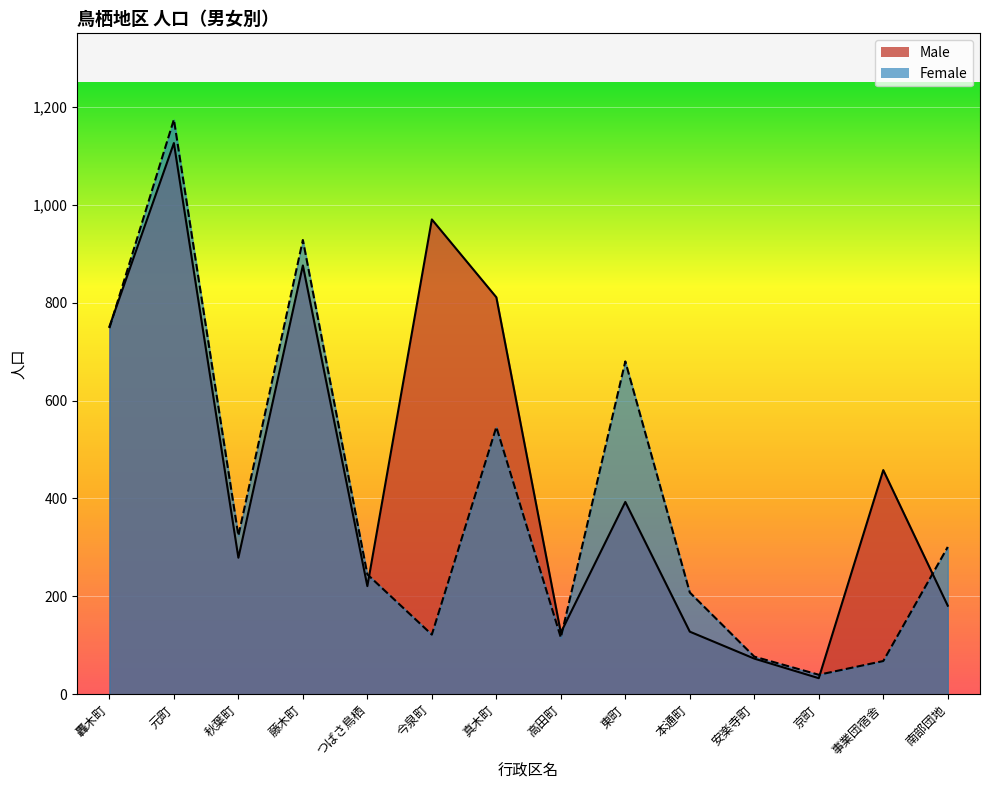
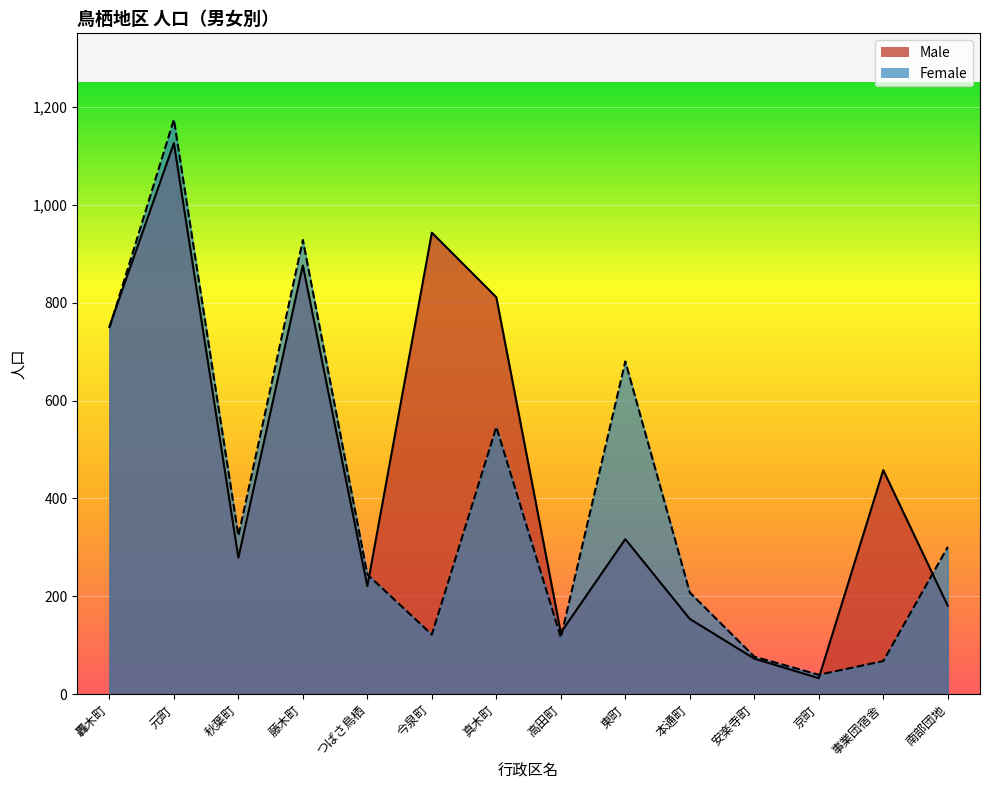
  {
    "Male": {
      "元町": "1,130",
      "秋葉町": "280",
      "藤木町": "880",
      "つばさ鳥栖": "220",
-     "今泉町": "970",
+     "今泉町": "940",
      "真木町": "810",
      "高田町": "130",
-     "東町": "390",
-     "本通町": "130",
+     "東町": "320",
+     "本通町": "150",
      "京町": "30",
      "事業団宿舎": "460",
      "南部団地": "180"
    },
    "Female": {
      "元町": "1,170",
      "秋葉町": "320",
      "藤木町": "930",
      "つばさ鳥栖": "250",
      "今泉町": "120",
      "真木町": "550",
      "高田町": "120",
      "東町": "680",
      "本通町": "210",
      "京町": "40",
      "事業団宿舎": "70",
      "南部団地": "300"
    }
  }
